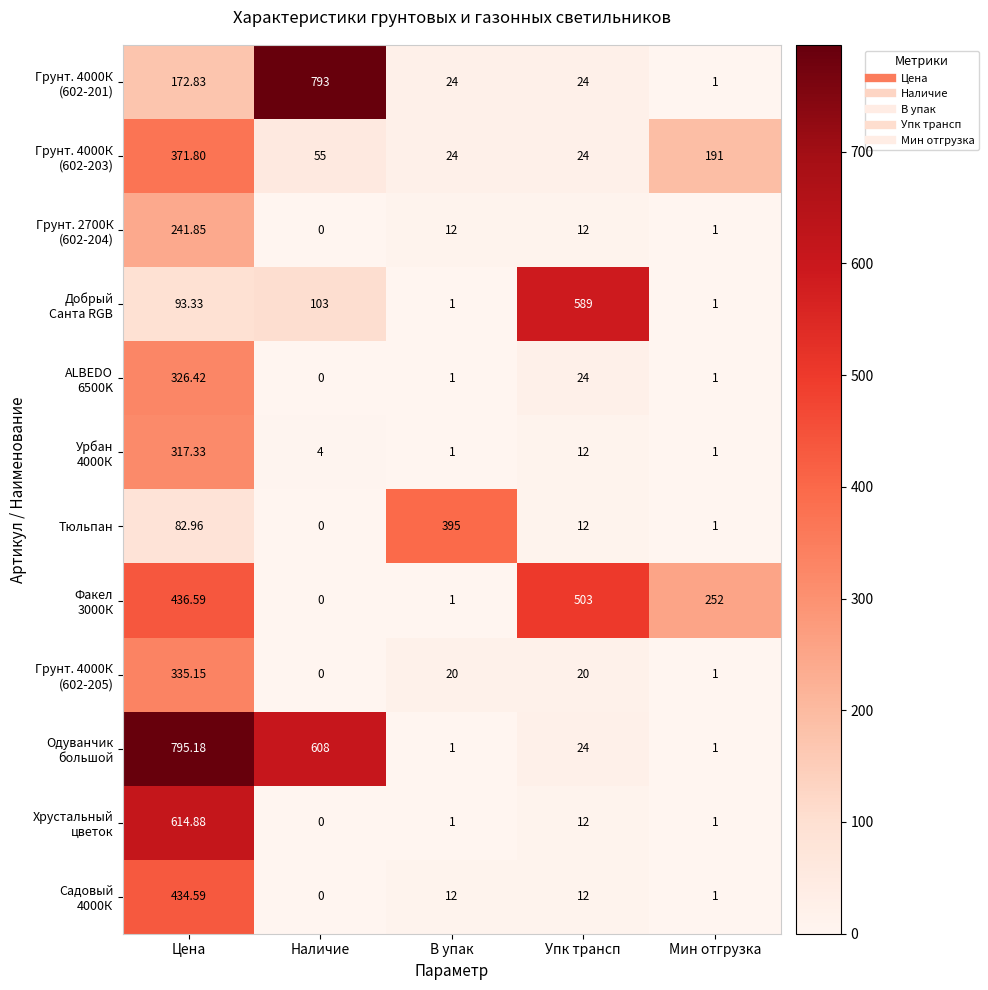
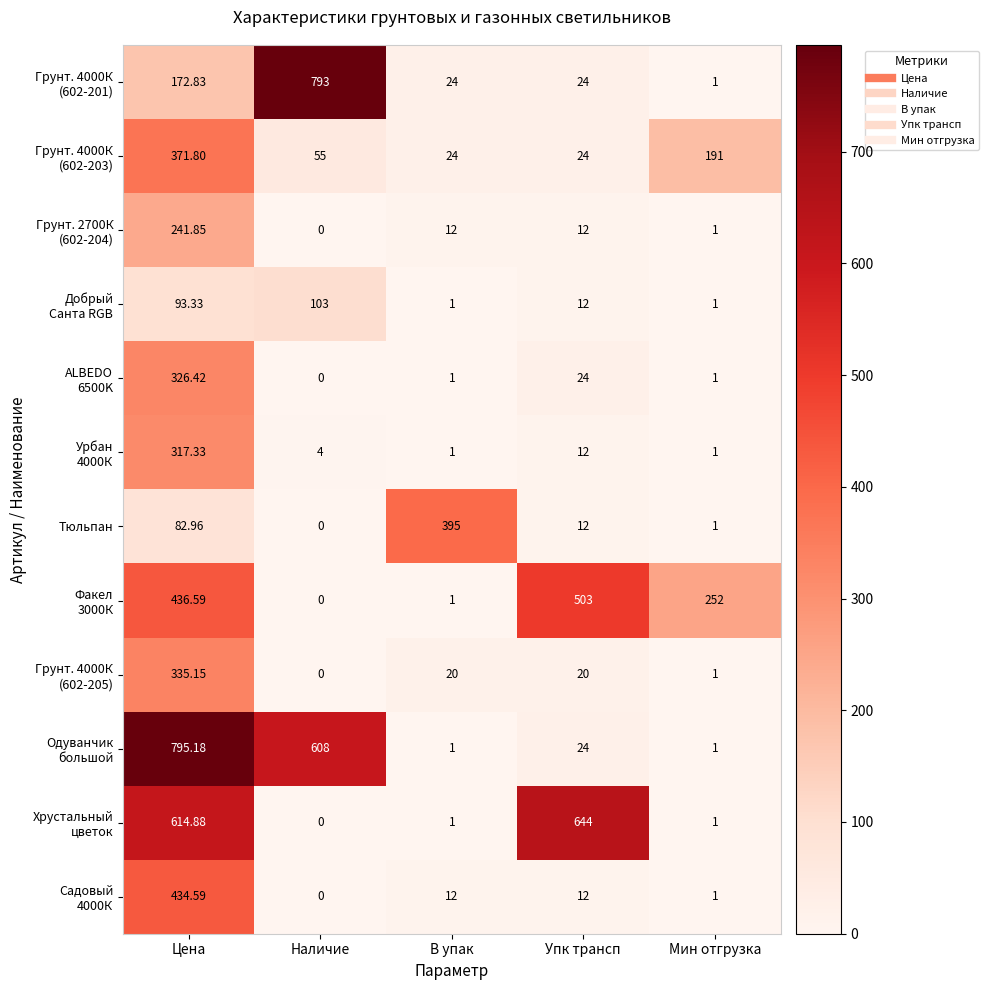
  {
    "Грунт. 4000К (602-201)": {
      "Цена": 172.83,
      "Наличие": 793,
      "В упак": 24,
      "Упк трансп": 24,
      "Мин отгрузка": 1
    },
    "Грунт. 4000К (602-203)": {
      "Цена": 371.80,
      "Наличие": 55,
      "В упак": 24,
      "Упк трансп": 24,
      "Мин отгрузка": 191
    },
    "Грунт. 2700К (602-204)": {
      "Цена": 241.85,
      "Наличие": 0,
      "В упак": 12,
      "Упк трансп": 12,
      "Мин отгрузка": 1
    },
    "Добрый Санта RGB": {
      "Цена": 93.33,
      "Наличие": 103,
      "В упак": 1,
-     "Упк трансп": 589,
+     "Упк трансп": 12,
      "Мин отгрузка": 1
    },
    "ALBEDO 6500K": {
      "Цена": 326.42,
      "Наличие": 0,
      "В упак": 1,
      "Упк трансп": 24,
      "Мин отгрузка": 1
    },
    "Урбан 4000К": {
      "Цена": 317.33,
      "Наличие": 4,
      "В упак": 1,
      "Упк трансп": 12,
      "Мин отгрузка": 1
    },
    "Тюльпан": {
      "Цена": 82.96,
      "Наличие": 0,
      "В упак": 395,
      "Упк трансп": 12,
      "Мин отгрузка": 1
    },
    "Факел 3000К": {
      "Цена": 436.59,
      "Наличие": 0,
      "В упак": 1,
      "Упк трансп": 503,
      "Мин отгрузка": 252
    },
    "Грунт. 4000К (602-205)": {
      "Цена": 335.15,
      "Наличие": 0,
      "В упак": 20,
      "Упк трансп": 20,
      "Мин отгрузка": 1
    },
    "Одуванчик большой": {
      "Цена": 795.18,
      "Наличие": 608,
      "В упак": 1,
      "Упк трансп": 24,
      "Мин отгрузка": 1
    },
    "Хрустальный цветок": {
      "Цена": 614.88,
      "Наличие": 0,
      "В упак": 1,
-     "Упк трансп": 12,
+     "Упк трансп": 644,
      "Мин отгрузка": 1
    },
    "Садовый 4000К": {
      "Цена": 434.59,
      "Наличие": 0,
      "В упак": 12,
      "Упк трансп": 12,
      "Мин отгрузка": 1
    }
  }
